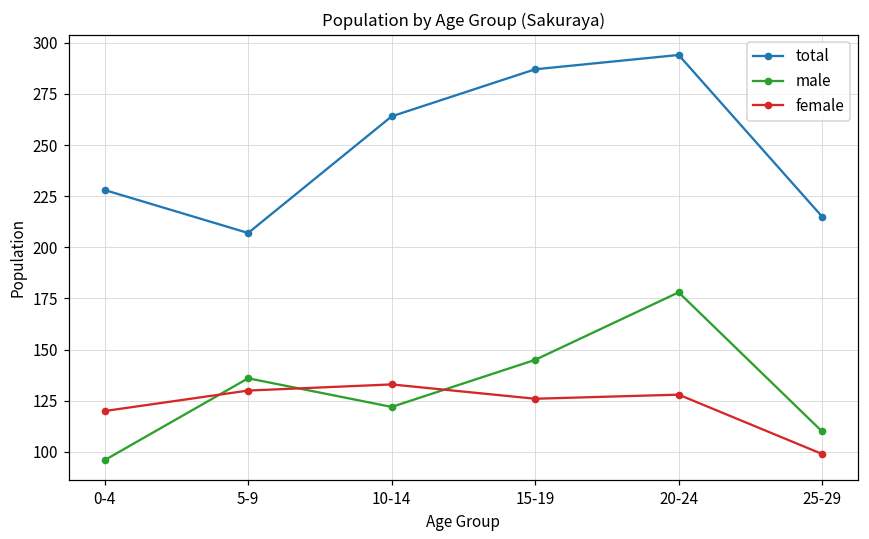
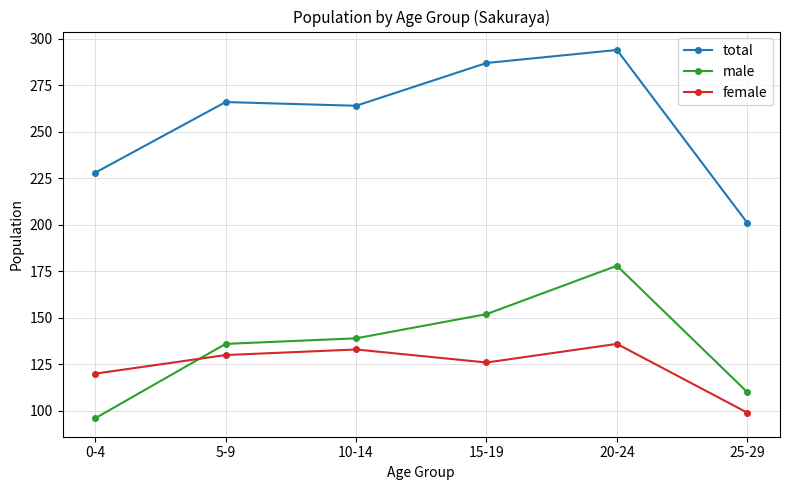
  {
    "total": {
      "0-4": 228,
-     "5-9": 207,
+     "5-9": 266,
      "10-14": 264,
      "15-19": 287,
      "20-24": 294,
-     "25-29": 215
+     "25-29": 201
    },
    "male": {
      "0-4": 96,
      "5-9": 136,
-     "10-14": 122,
-     "15-19": 145,
+     "10-14": 139,
+     "15-19": 152,
      "20-24": 178,
      "25-29": 110
    },
    "female": {
      "0-4": 120,
      "5-9": 130,
      "10-14": 133,
      "15-19": 126,
-     "20-24": 128,
+     "20-24": 136,
      "25-29": 99
    }
  }
